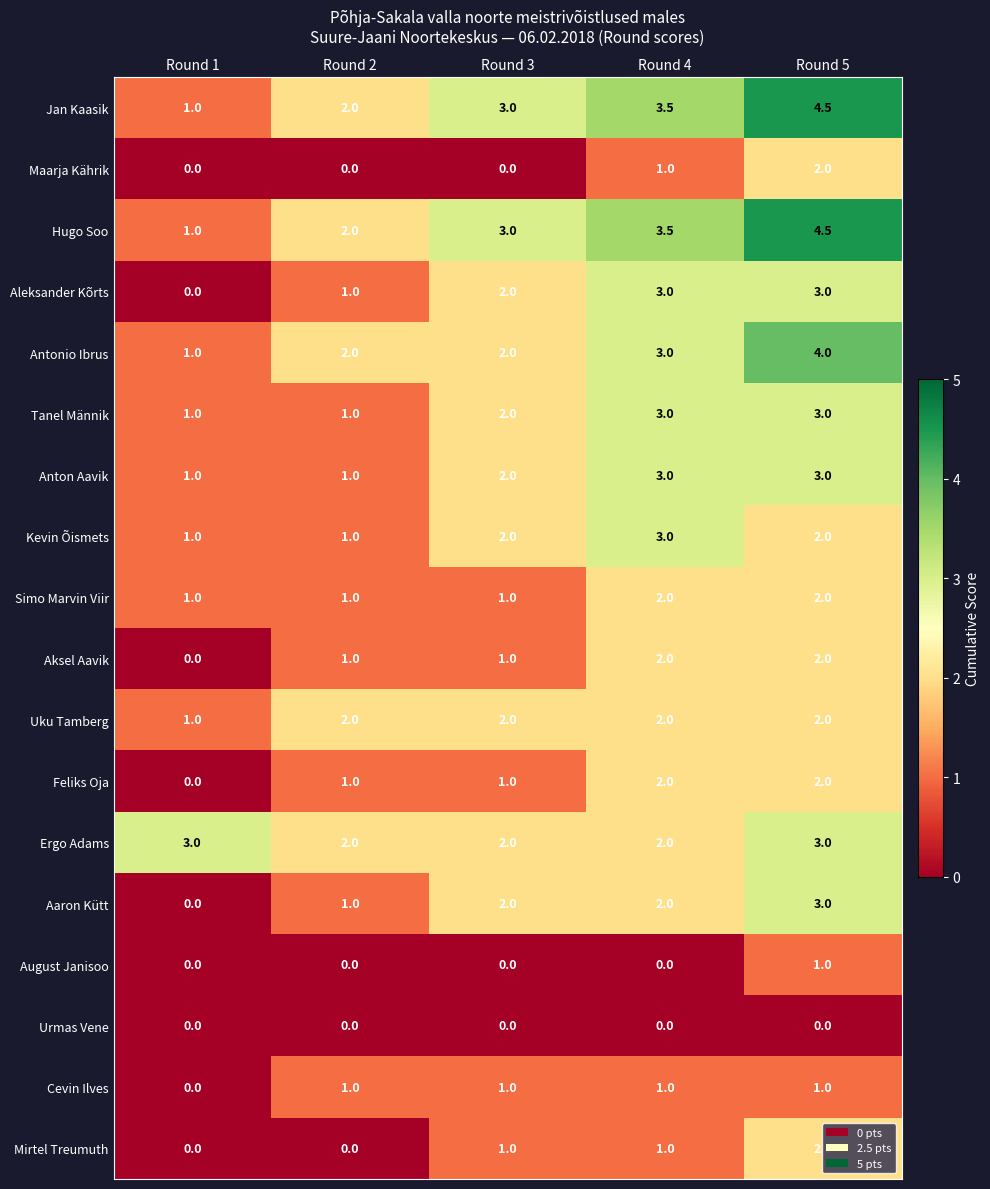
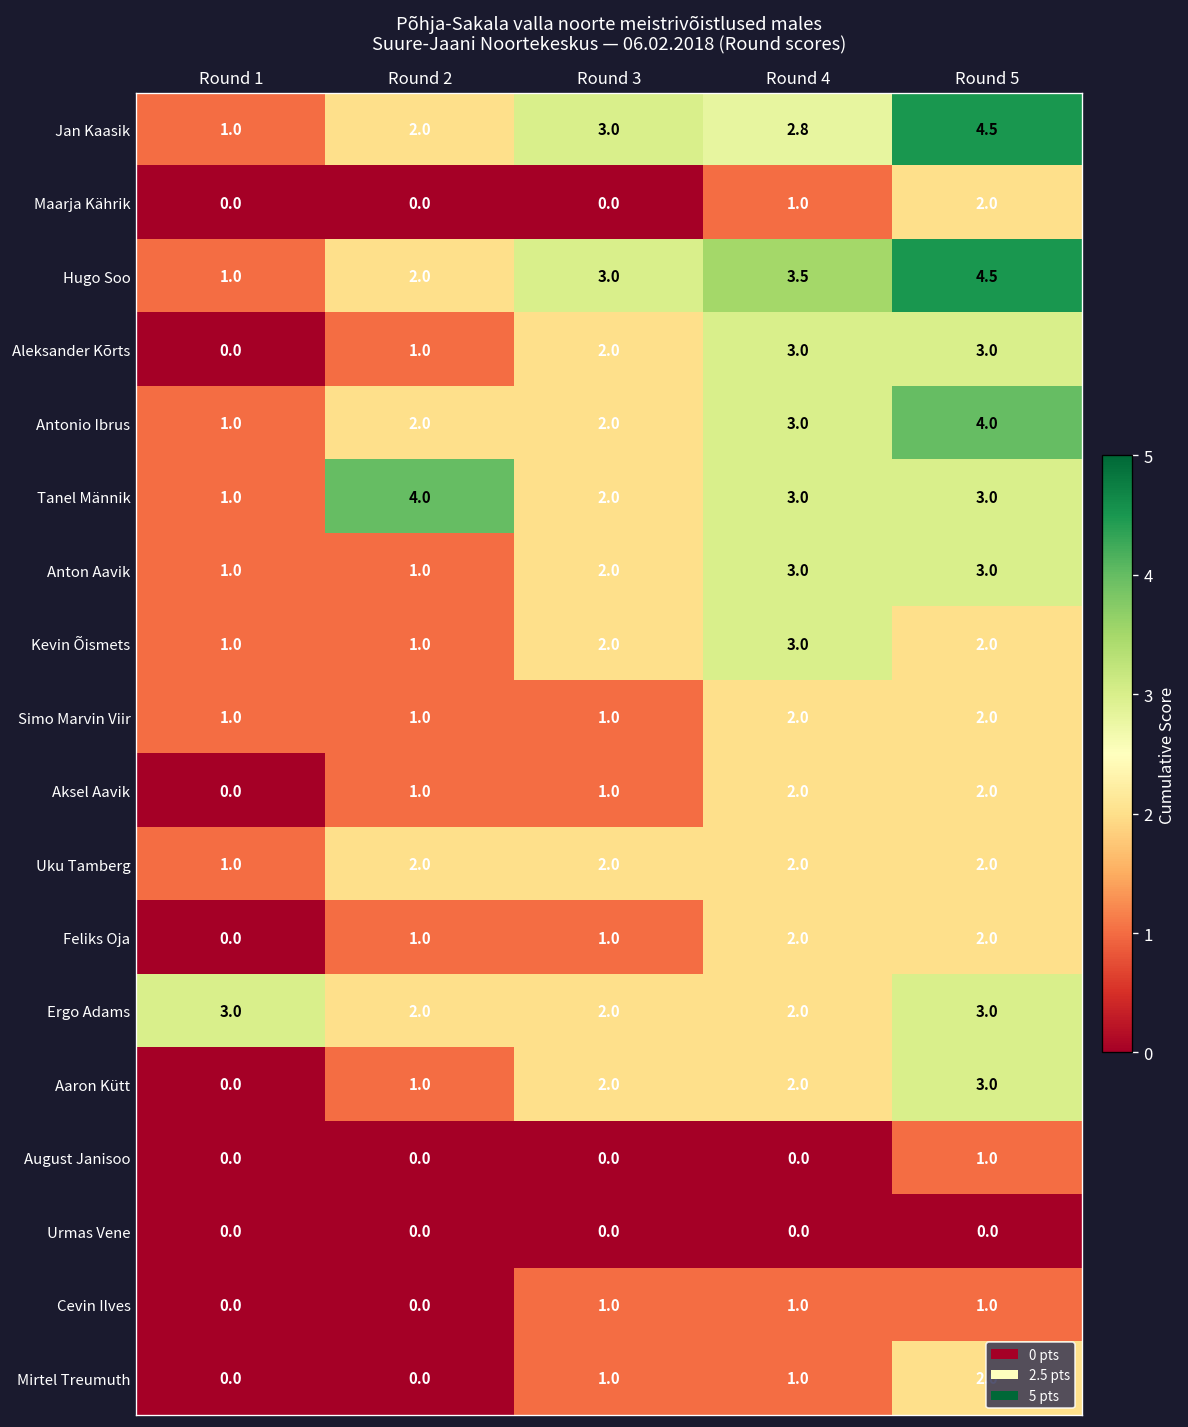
  {
    "Jan Kaasik": {
      "Round 1": 1.0,
      "Round 2": 2.0,
      "Round 3": 3.0,
-     "Round 4": 3.5,
+     "Round 4": 2.8,
      "Round 5": 4.5
    },
    "Maarja Kährik": {
      "Round 1": 0.0,
      "Round 2": 0.0,
      "Round 3": 0.0,
      "Round 4": 1.0,
      "Round 5": 2.0
    },
    "Hugo Soo": {
      "Round 1": 1.0,
      "Round 2": 2.0,
      "Round 3": 3.0,
      "Round 4": 3.5,
      "Round 5": 4.5
    },
    "Aleksander Kõrts": {
      "Round 1": 0.0,
      "Round 2": 1.0,
      "Round 3": 2.0,
      "Round 4": 3.0,
      "Round 5": 3.0
    },
    "Antonio Ibrus": {
      "Round 1": 1.0,
      "Round 2": 2.0,
      "Round 3": 2.0,
      "Round 4": 3.0,
      "Round 5": 4.0
    },
    "Tanel Männik": {
      "Round 1": 1.0,
-     "Round 2": 1.0,
+     "Round 2": 4.0,
      "Round 3": 2.0,
      "Round 4": 3.0,
      "Round 5": 3.0
    },
    "Anton Aavik": {
      "Round 1": 1.0,
      "Round 2": 1.0,
      "Round 3": 2.0,
      "Round 4": 3.0,
      "Round 5": 3.0
    },
    "Kevin Õismets": {
      "Round 1": 1.0,
      "Round 2": 1.0,
      "Round 3": 2.0,
      "Round 4": 3.0,
      "Round 5": 2.0
    },
    "Simo Marvin Viir": {
      "Round 1": 1.0,
      "Round 2": 1.0,
      "Round 3": 1.0,
      "Round 4": 2.0,
      "Round 5": 2.0
    },
    "Aksel Aavik": {
      "Round 1": 0.0,
      "Round 2": 1.0,
      "Round 3": 1.0,
      "Round 4": 2.0,
      "Round 5": 2.0
    },
    "Uku Tamberg": {
      "Round 1": 1.0,
      "Round 2": 2.0,
      "Round 3": 2.0,
      "Round 4": 2.0,
      "Round 5": 2.0
    },
    "Feliks Oja": {
      "Round 1": 0.0,
      "Round 2": 1.0,
      "Round 3": 1.0,
      "Round 4": 2.0,
      "Round 5": 2.0
    },
    "Ergo Adams": {
      "Round 1": 3.0,
      "Round 2": 2.0,
      "Round 3": 2.0,
      "Round 4": 2.0,
      "Round 5": 3.0
    },
    "Aaron Kütt": {
      "Round 1": 0.0,
      "Round 2": 1.0,
      "Round 3": 2.0,
      "Round 4": 2.0,
      "Round 5": 3.0
    },
    "August Janisoo": {
      "Round 1": 0.0,
      "Round 2": 0.0,
      "Round 3": 0.0,
      "Round 4": 0.0,
      "Round 5": 1.0
    },
    "Urmas Vene": {
      "Round 1": 0.0,
      "Round 2": 0.0,
      "Round 3": 0.0,
      "Round 4": 0.0,
      "Round 5": 0.0
    },
    "Cevin Ilves": {
      "Round 1": 0.0,
-     "Round 2": 1.0,
+     "Round 2": 0.0,
      "Round 3": 1.0,
      "Round 4": 1.0,
      "Round 5": 1.0
    },
    "Mirtel Treumuth": {
      "Round 1": 0.0,
      "Round 2": 0.0,
      "Round 3": 1.0,
      "Round 4": 1.0
    }
  }
